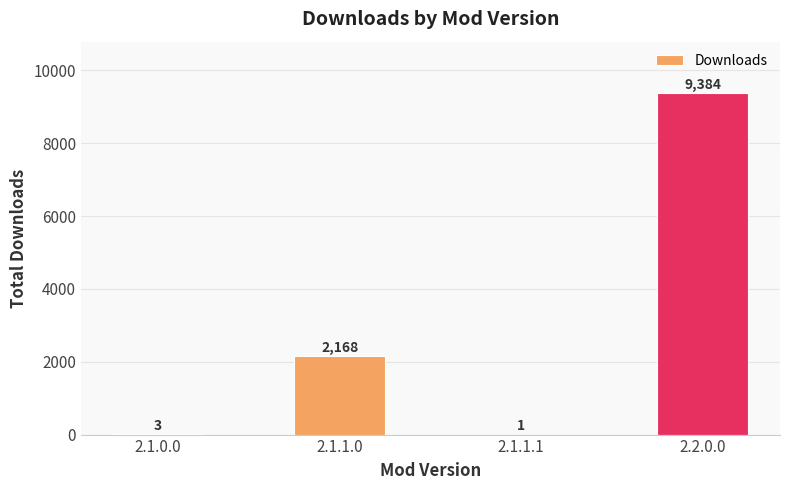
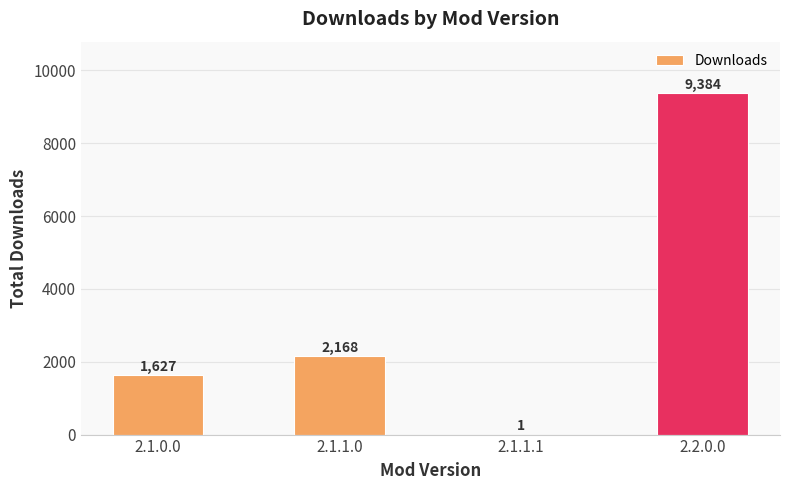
  {
-   "2.1.0.0": "3",
+   "2.1.0.0": "1,627",
    "2.1.1.0": "2,168",
    "2.1.1.1": "1",
    "2.2.0.0": "9,384"
  }
